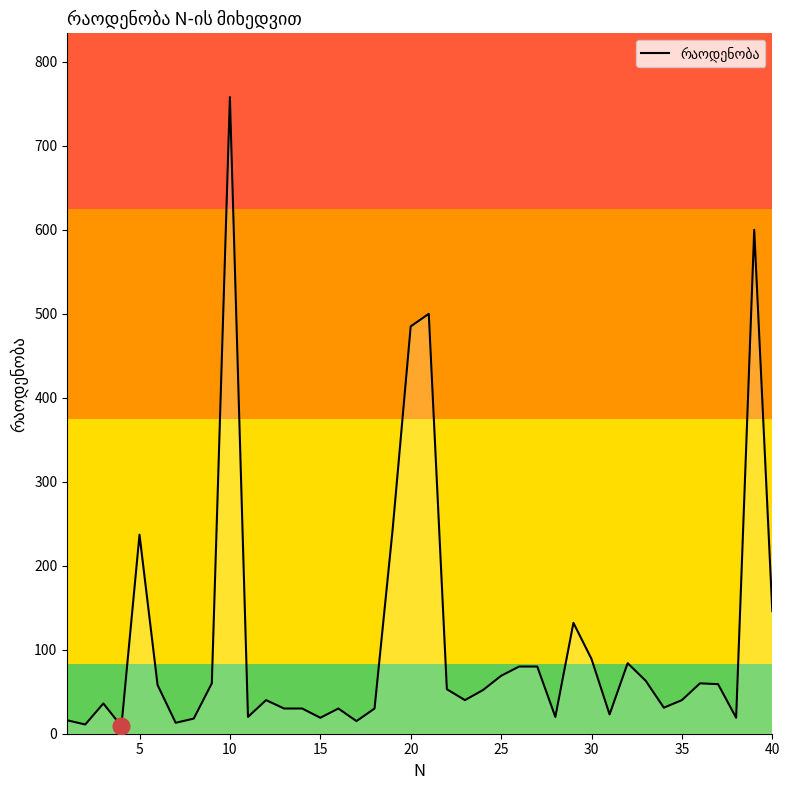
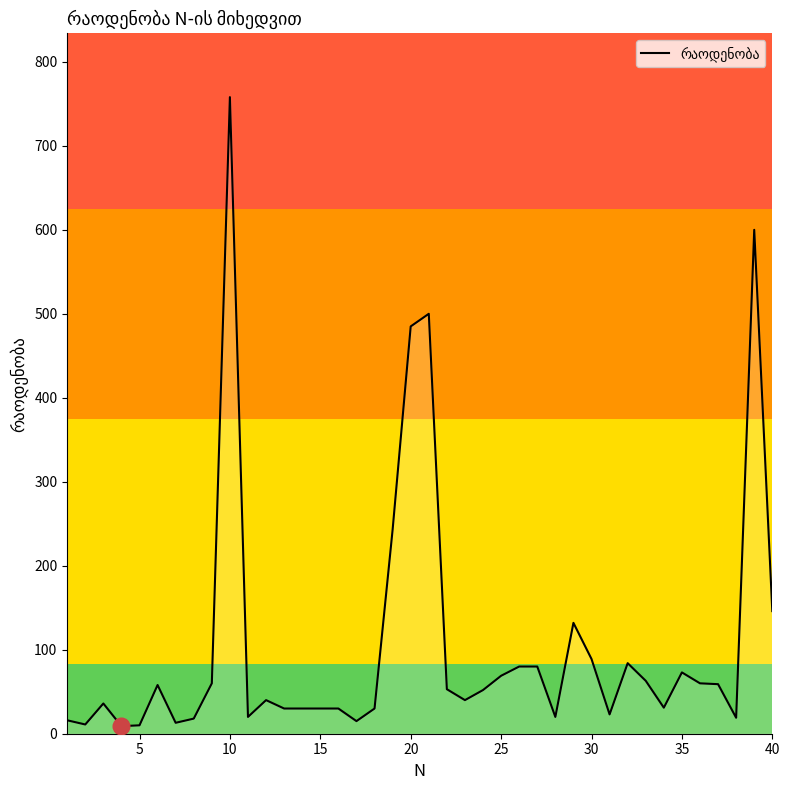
  {
    "რაოდენობა": {
-     "5": 240,
+     "5": 10,
      "10": 760,
-     "15": 20,
+     "15": 30,
      "20": 490,
      "25": 70,
      "30": 90,
-     "35": 40,
+     "35": 70,
      "40": 150
    }
  }
